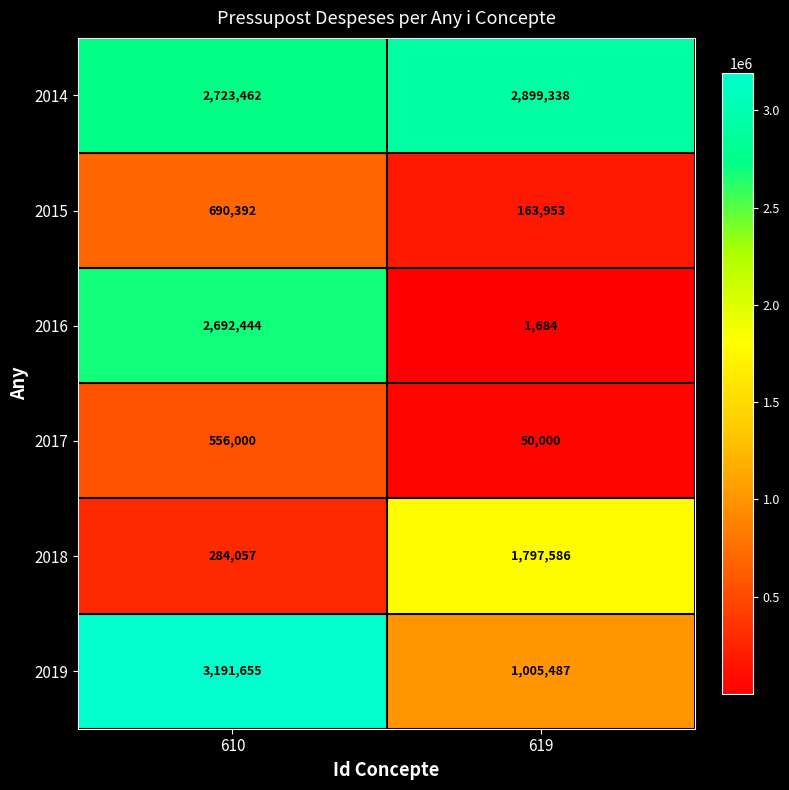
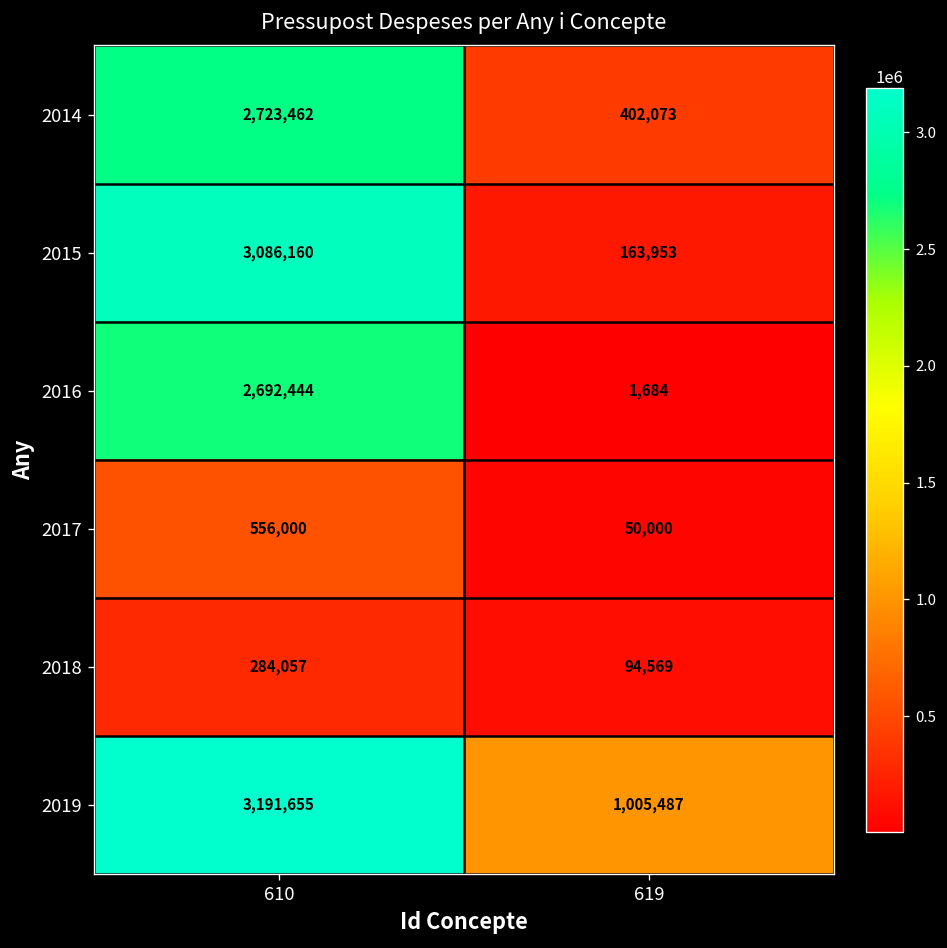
  {
    "2014": {
      "610": "2,723,462",
-     "619": "2,899,338"
+     "619": "402,073"
    },
    "2015": {
-     "610": "690,392",
+     "610": "3,086,160",
      "619": "163,953"
    },
    "2016": {
      "610": "2,692,444",
      "619": "1,684"
    },
    "2017": {
      "610": "556,000",
      "619": "50,000"
    },
    "2018": {
      "610": "284,057",
-     "619": "1,797,586"
+     "619": "94,569"
    },
    "2019": {
      "610": "3,191,655",
      "619": "1,005,487"
    }
  }
